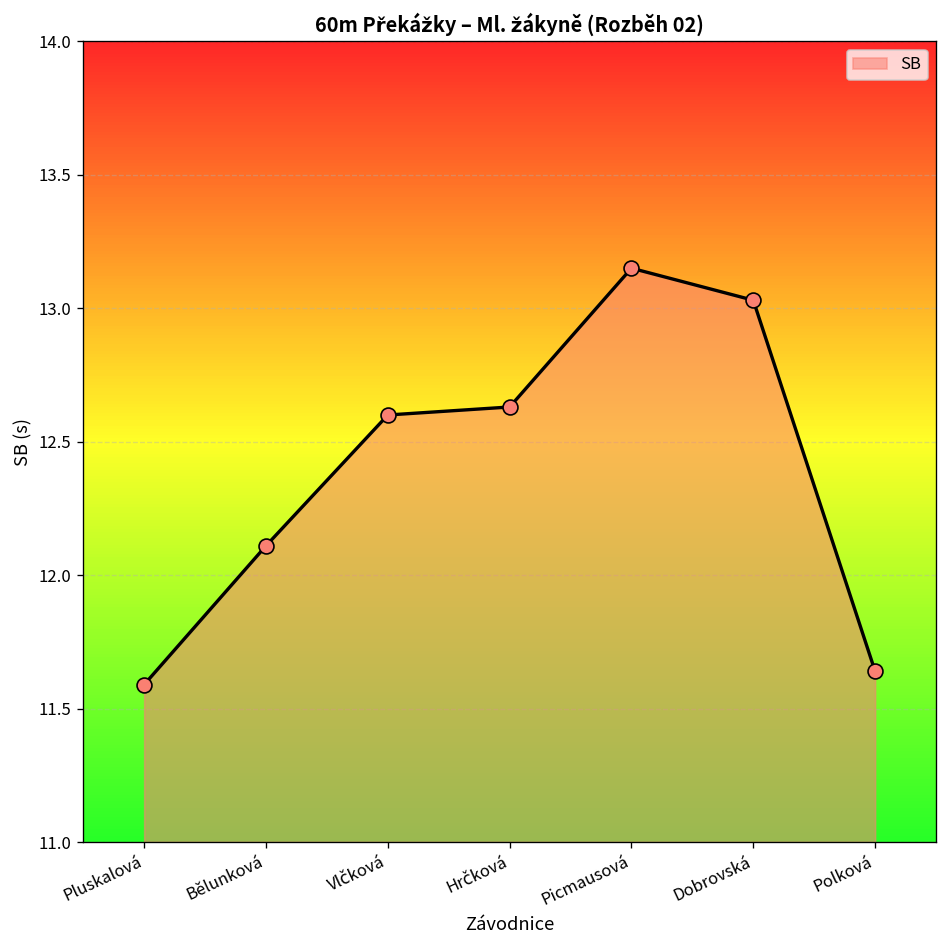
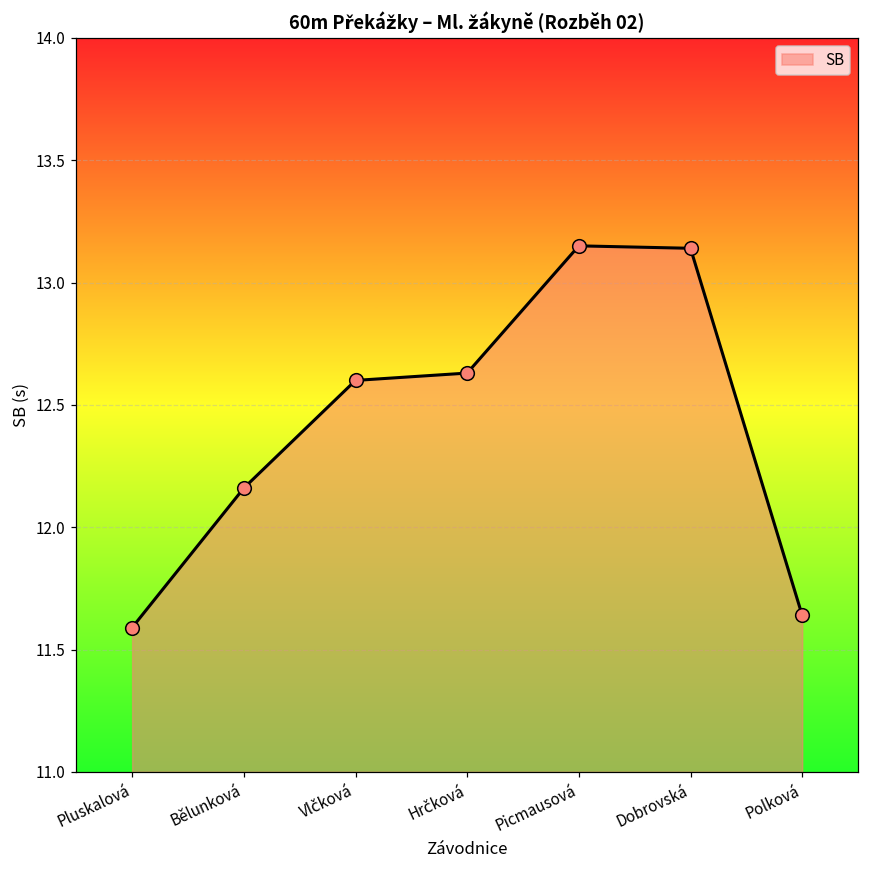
  {
    "Pluskalová": 11.59,
-   "Bělunková": 12.11,
+   "Bělunková": 12.16,
    "Vlčková": 12.60,
    "Hrčková": 12.63,
    "Picmausová": 13.15,
-   "Dobrovská": 13.03,
+   "Dobrovská": 13.14,
    "Polková": 11.64
  }
